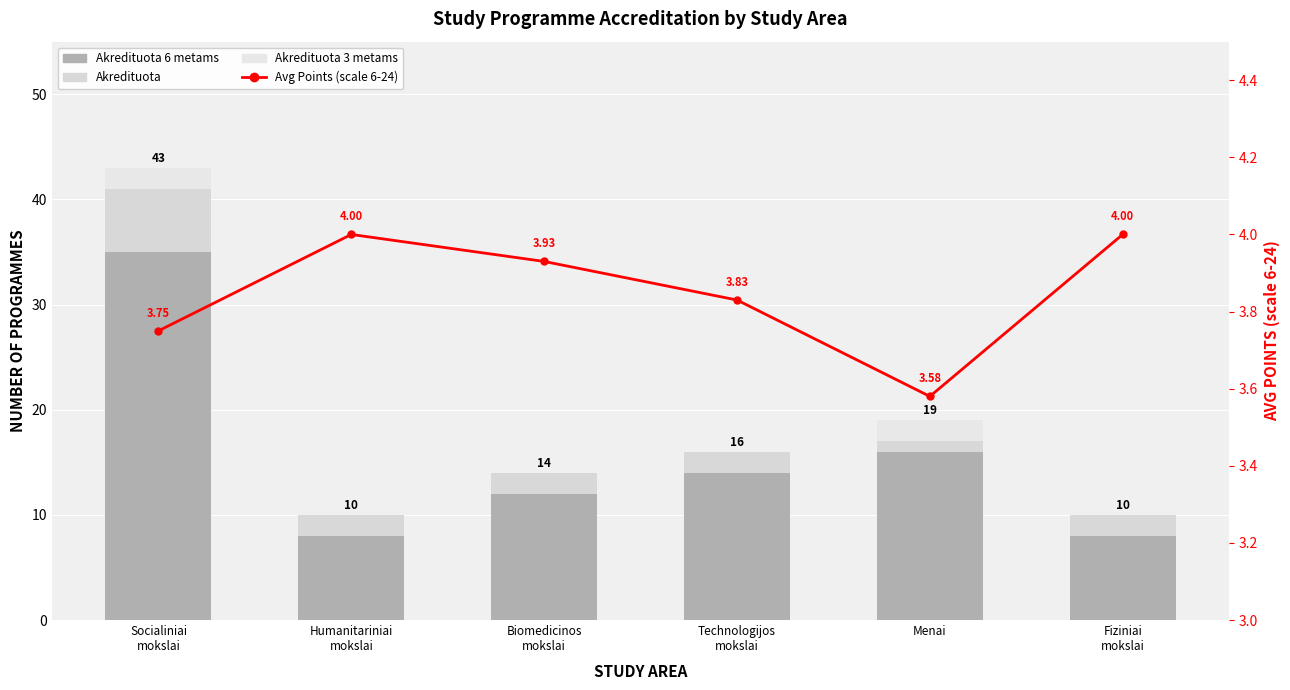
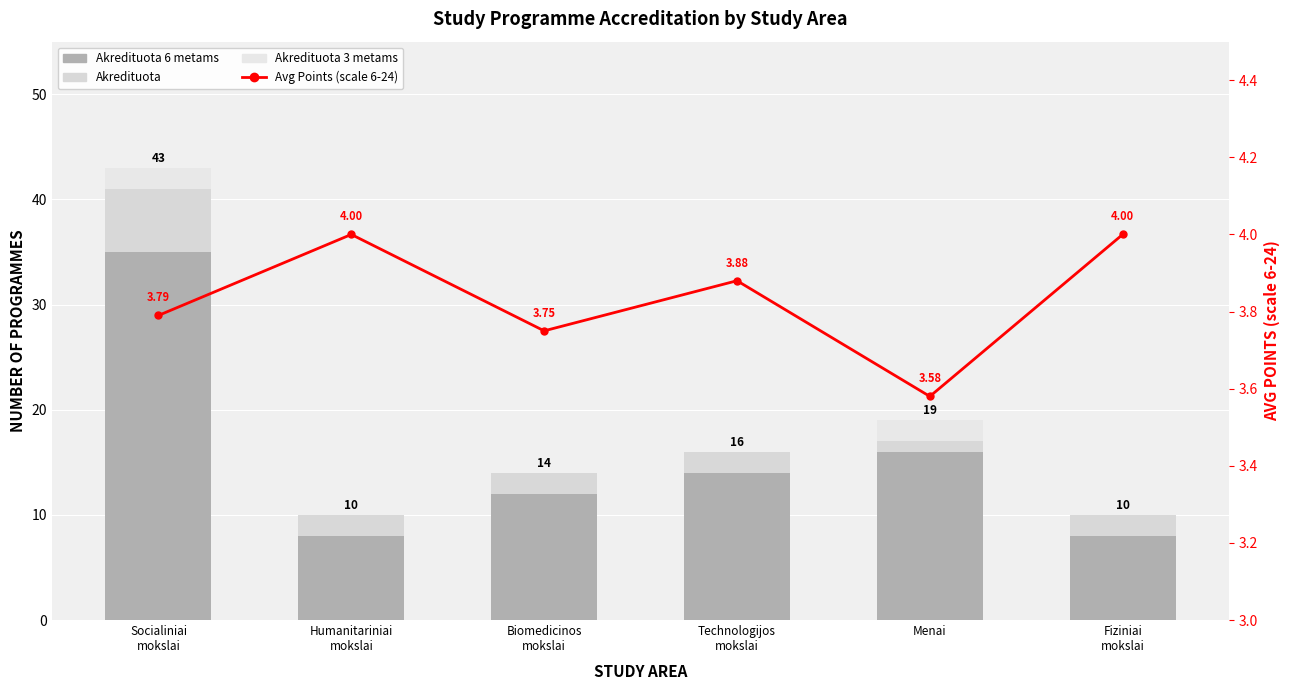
  {
    "Avg Points (scale 6-24)": {
-     "Socialiniai mokslai": 3.75,
+     "Socialiniai mokslai": 3.79,
      "Humanitariniai mokslai": 4.00,
-     "Biomedicinos mokslai": 3.93,
-     "Technologijos mokslai": 3.83,
+     "Biomedicinos mokslai": 3.75,
+     "Technologijos mokslai": 3.88,
      "Menai": 3.58,
      "Fiziniai mokslai": 4.00
    }
  }
